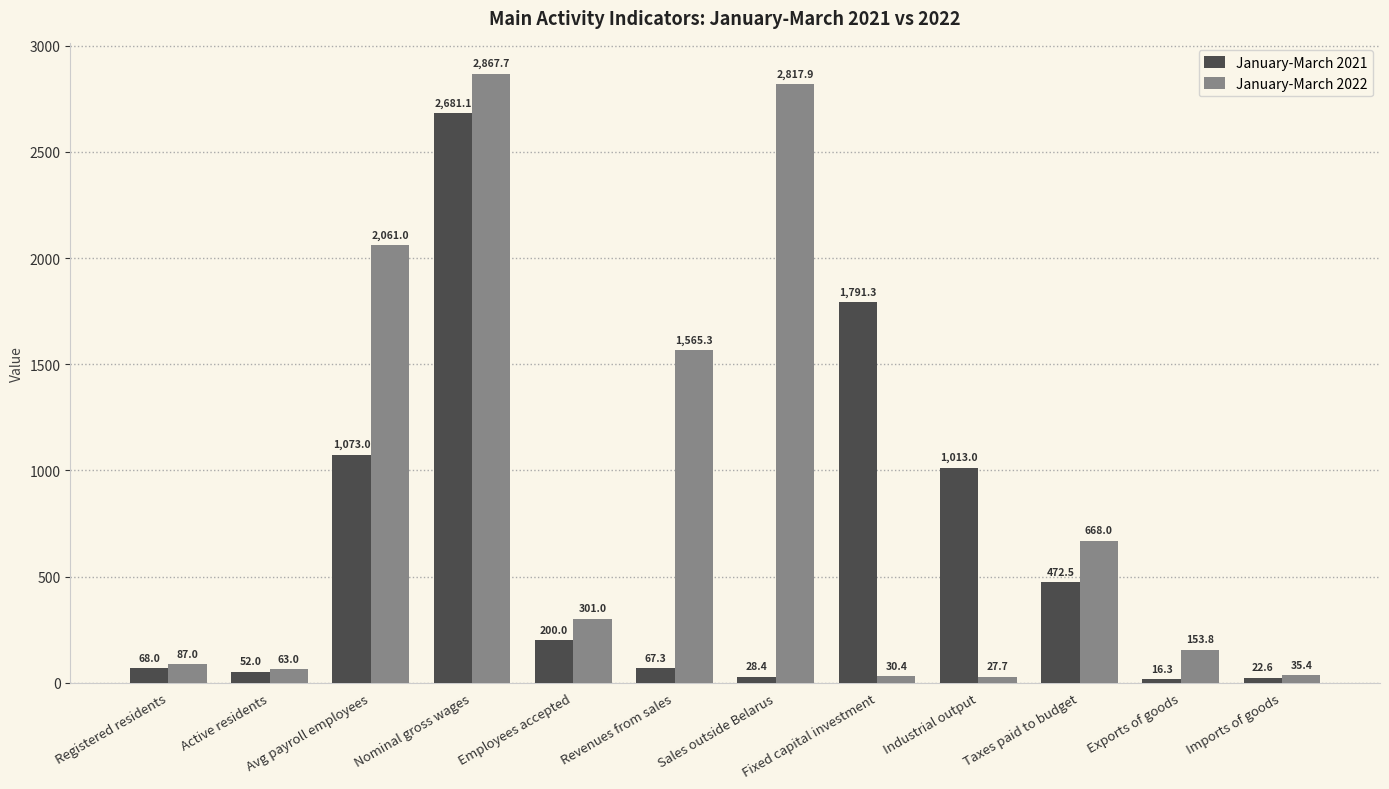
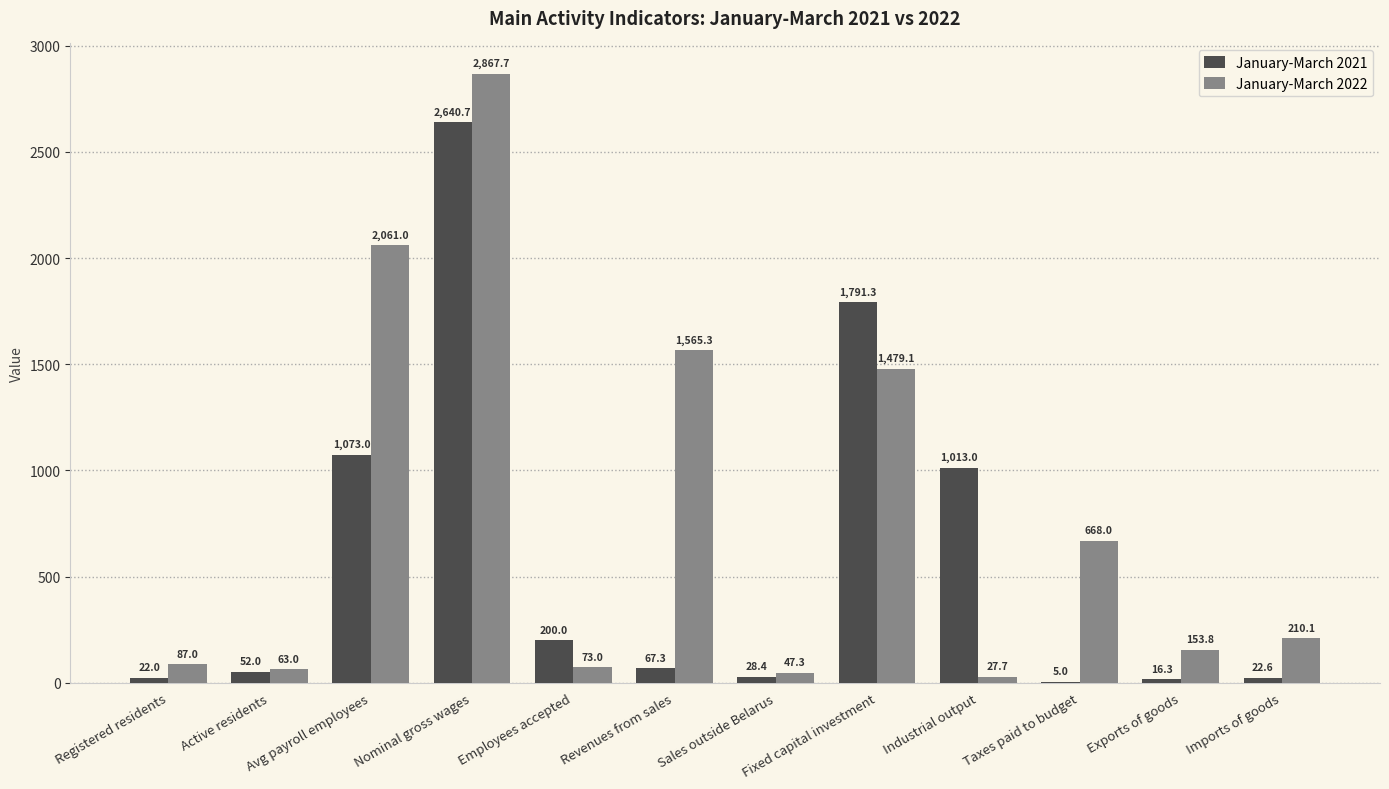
  {
    "January-March 2021": {
-     "Registered residents": "68.0",
+     "Registered residents": "22.0",
      "Active residents": "52.0",
      "Avg payroll employees": "1,073.0",
-     "Nominal gross wages": "2,681.1",
+     "Nominal gross wages": "2,640.7",
      "Employees accepted": "200.0",
      "Revenues from sales": "67.3",
      "Sales outside Belarus": "28.4",
      "Fixed capital investment": "1,791.3",
      "Industrial output": "1,013.0",
-     "Taxes paid to budget": "472.5",
+     "Taxes paid to budget": "5.0",
      "Exports of goods": "16.3",
      "Imports of goods": "22.6"
    },
    "January-March 2022": {
      "Registered residents": "87.0",
      "Active residents": "63.0",
      "Avg payroll employees": "2,061.0",
      "Nominal gross wages": "2,867.7",
-     "Employees accepted": "301.0",
+     "Employees accepted": "73.0",
      "Revenues from sales": "1,565.3",
-     "Sales outside Belarus": "2,817.9",
-     "Fixed capital investment": "30.4",
+     "Sales outside Belarus": "47.3",
+     "Fixed capital investment": "1,479.1",
      "Industrial output": "27.7",
      "Taxes paid to budget": "668.0",
      "Exports of goods": "153.8",
-     "Imports of goods": "35.4"
+     "Imports of goods": "210.1"
    }
  }
